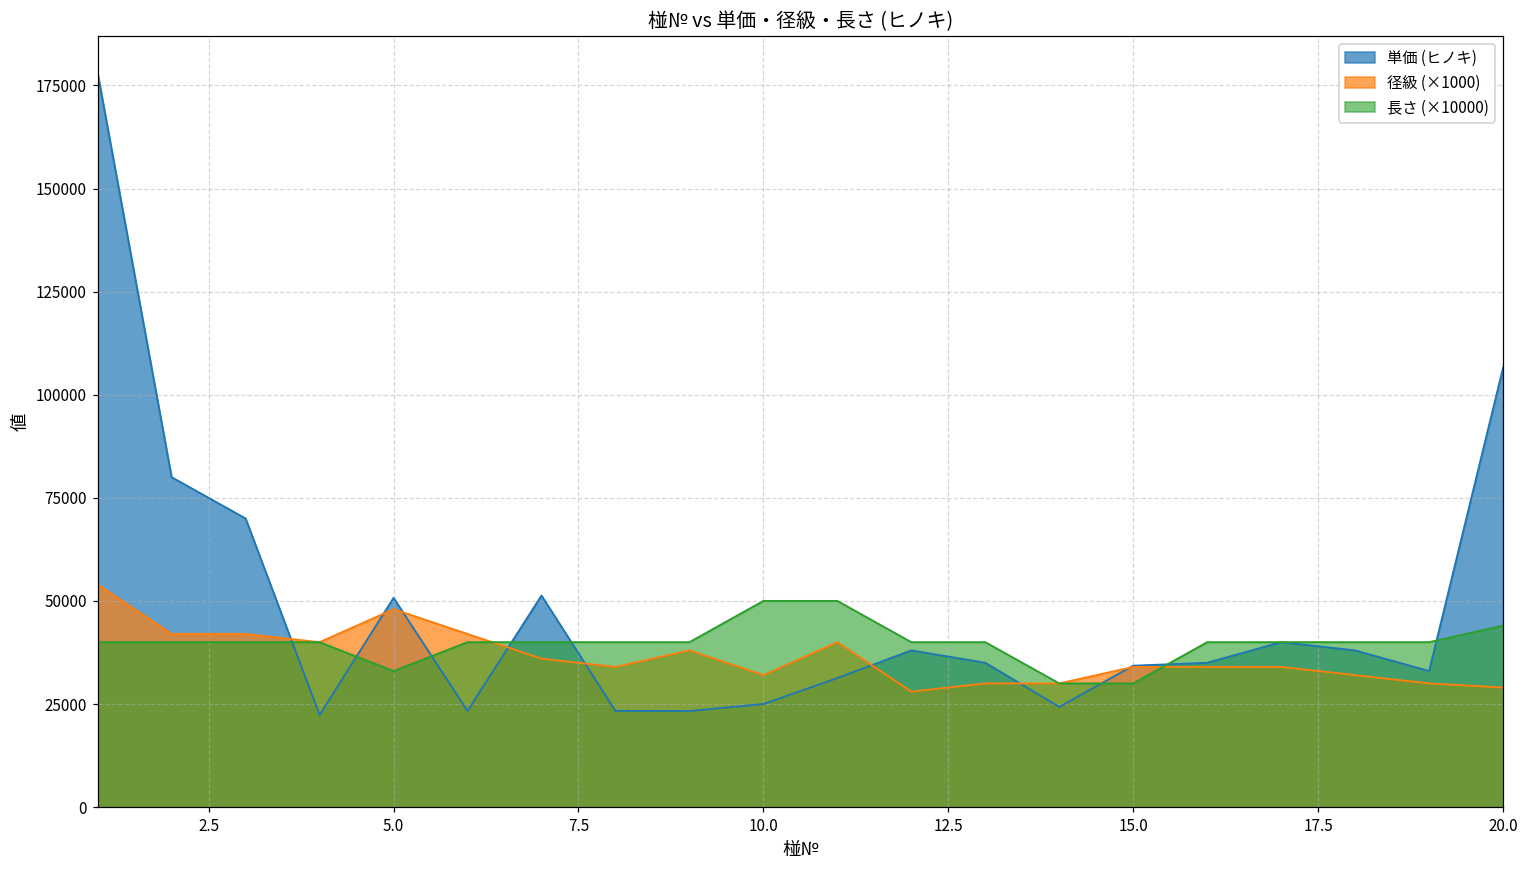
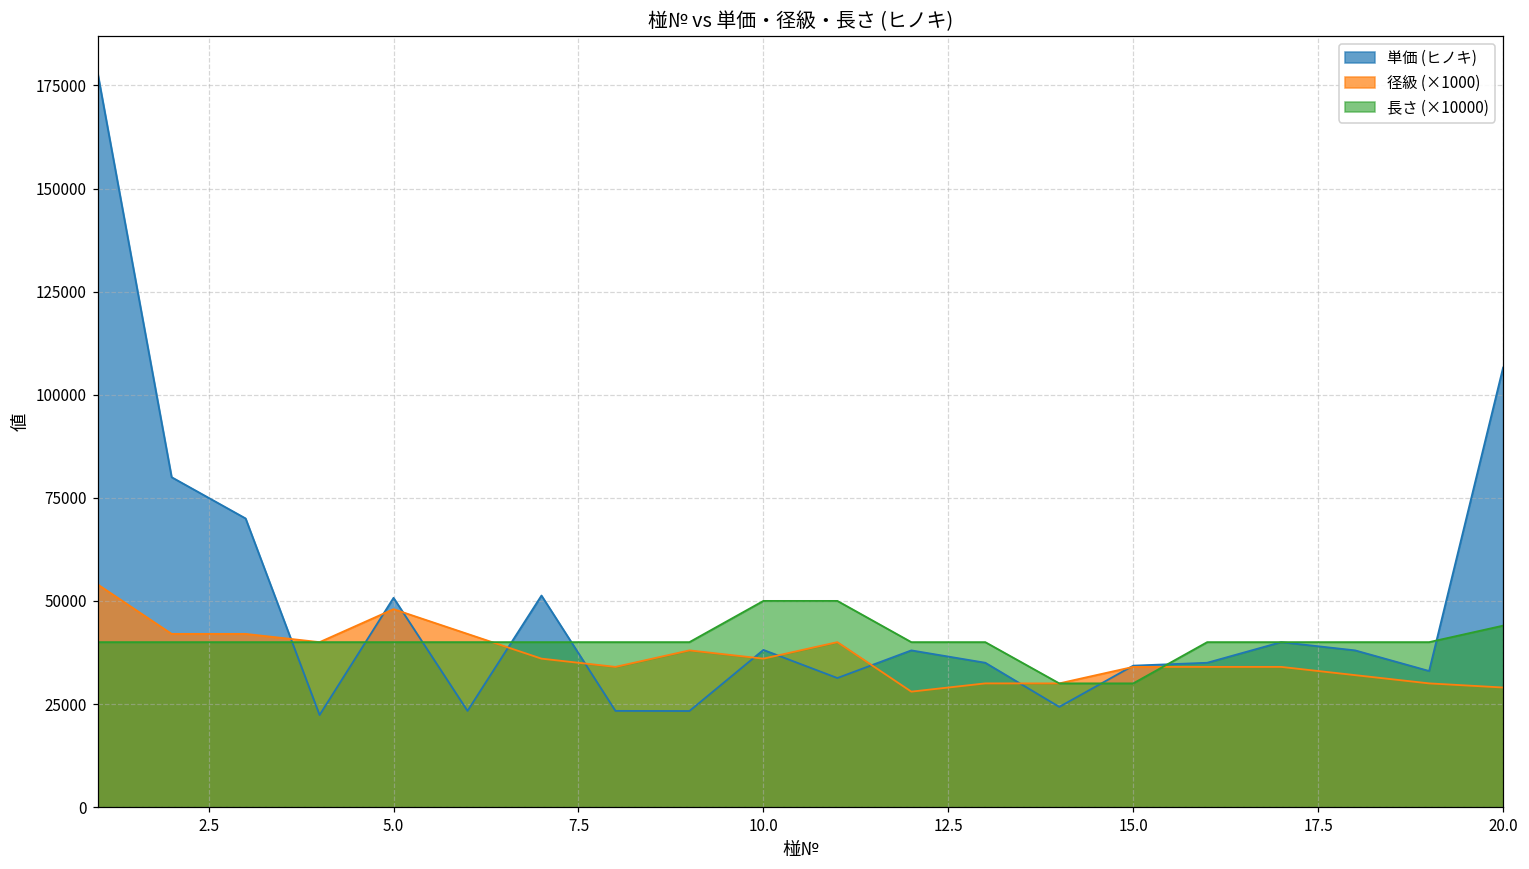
  {
    "単価 (ヒノキ)": {
      "5.0": 51000,
-     "10.0": 25000,
+     "10.0": 38000,
      "20.0": 107000
    },
    "径級 (×1000)": {
      "5.0": 48000,
-     "10.0": 32000,
+     "10.0": 36000,
      "20.0": 29000
    },
    "長さ (×10000)": {
-     "5.0": 33000,
+     "5.0": 40000,
      "10.0": 50000,
      "15.0": 30000,
      "20.0": 44000
    }
  }
